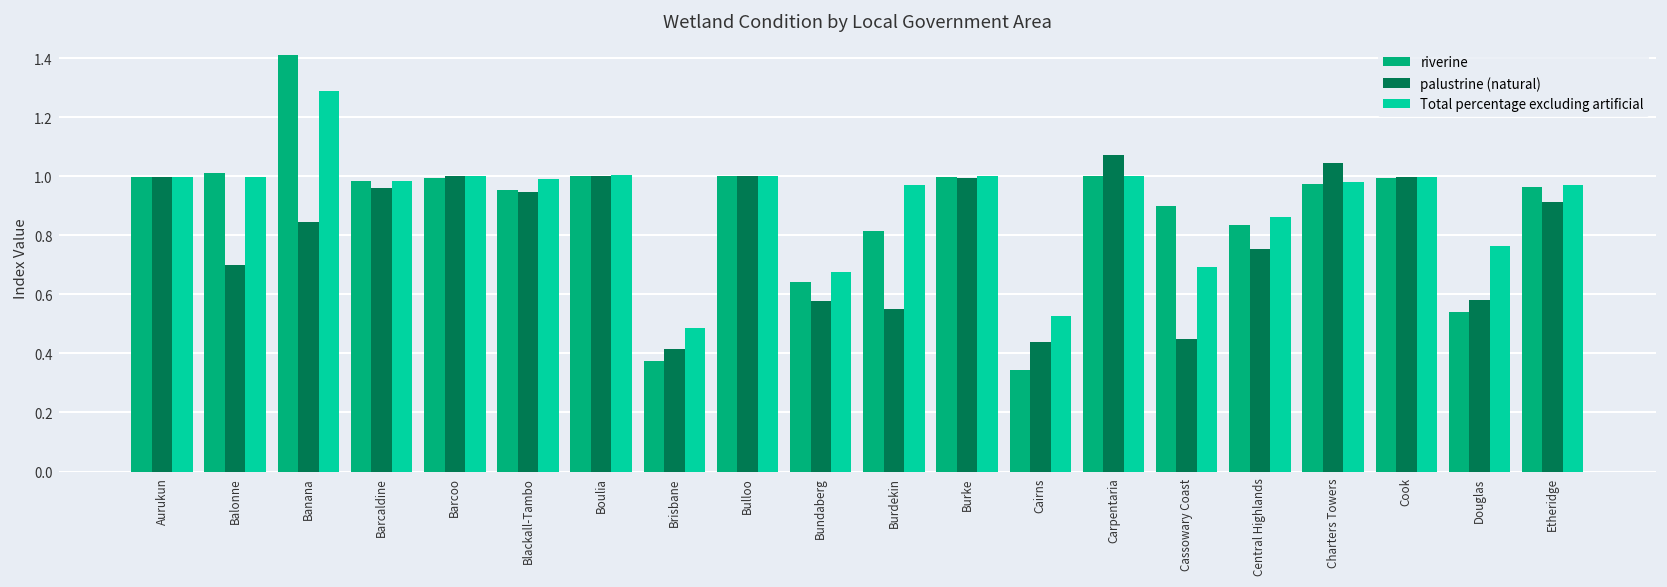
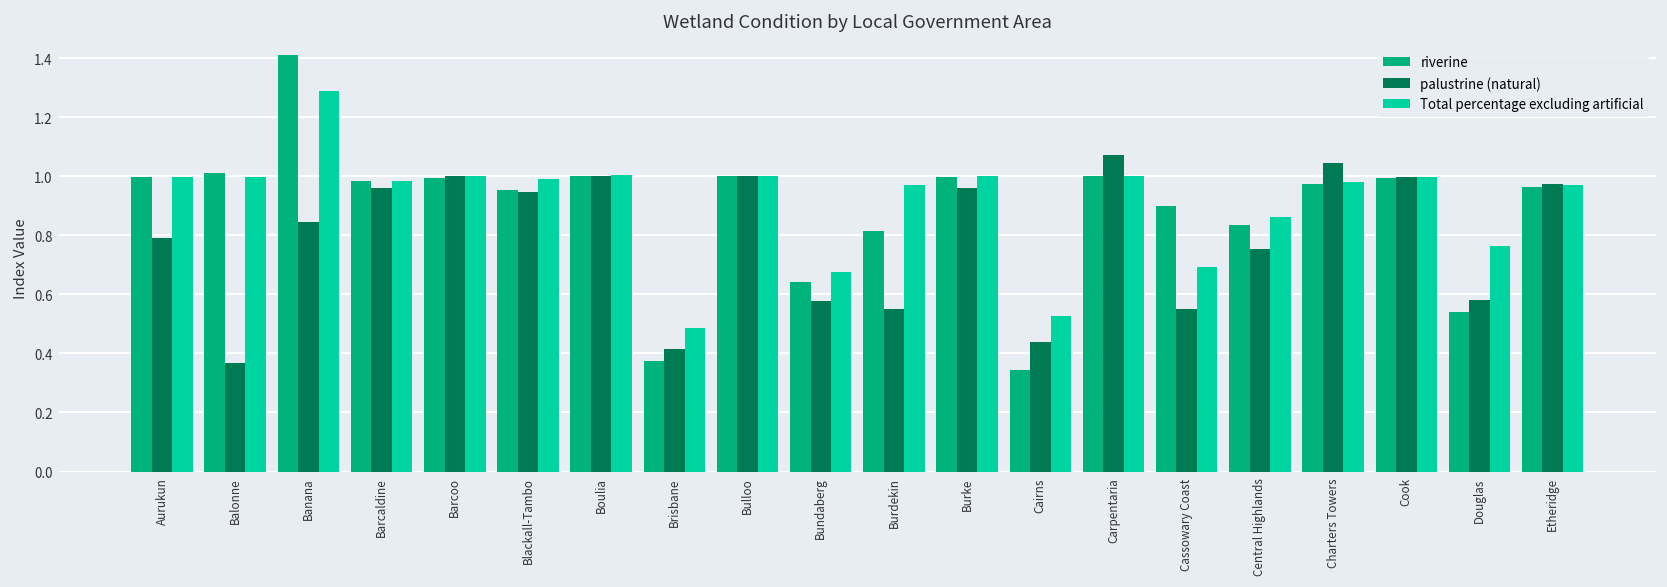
  {
    "palustrine (natural)": {
-     "Aurukun": 1.00,
-     "Balonne": 0.70,
+     "Aurukun": 0.79,
+     "Balonne": 0.37,
      "Banana": 0.84,
      "Barcaldine": 0.96,
      "Barcoo": 1.00,
      "Blackall-Tambo": 0.95,
      "Boulia": 1.00,
      "Brisbane": 0.41,
      "Bulloo": 1.00,
      "Bundaberg": 0.58,
      "Burdekin": 0.55,
-     "Burke": 1.00,
+     "Burke": 0.96,
      "Cairns": 0.44,
      "Carpentaria": 1.07,
-     "Cassowary Coast": 0.45,
+     "Cassowary Coast": 0.55,
      "Central Highlands": 0.75,
      "Charters Towers": 1.05,
      "Cook": 1.00,
      "Douglas": 0.58,
-     "Etheridge": 0.91
+     "Etheridge": 0.97
    }
  }
